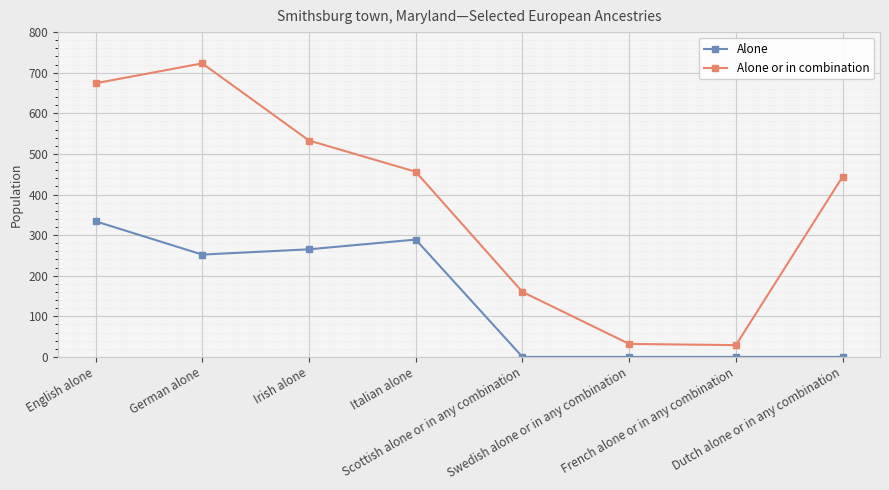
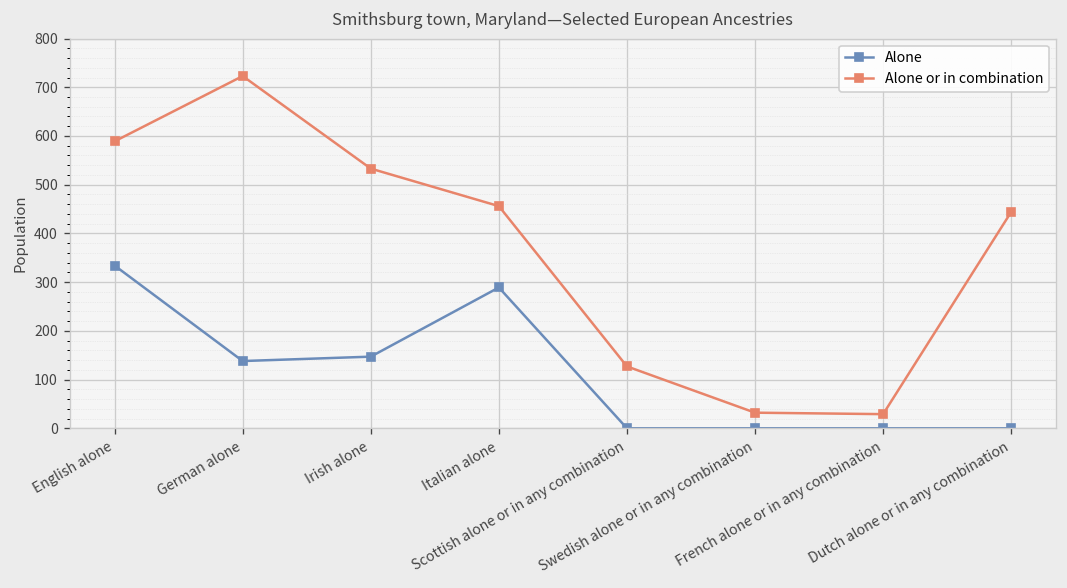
  {
    "Alone": {
      "English alone": 330,
-     "German alone": 250,
-     "Irish alone": 270,
+     "German alone": 140,
+     "Irish alone": 150,
      "Italian alone": 290,
      "Scottish alone or in any combination": 0,
      "Swedish alone or in any combination": 0,
      "French alone or in any combination": 0,
      "Dutch alone or in any combination": 0
    },
    "Alone or in combination": {
-     "English alone": 670,
+     "English alone": 590,
      "German alone": 720,
      "Irish alone": 530,
      "Italian alone": 460,
-     "Scottish alone or in any combination": 160,
+     "Scottish alone or in any combination": 130,
      "Swedish alone or in any combination": 30,
      "French alone or in any combination": 30,
      "Dutch alone or in any combination": 440
    }
  }
